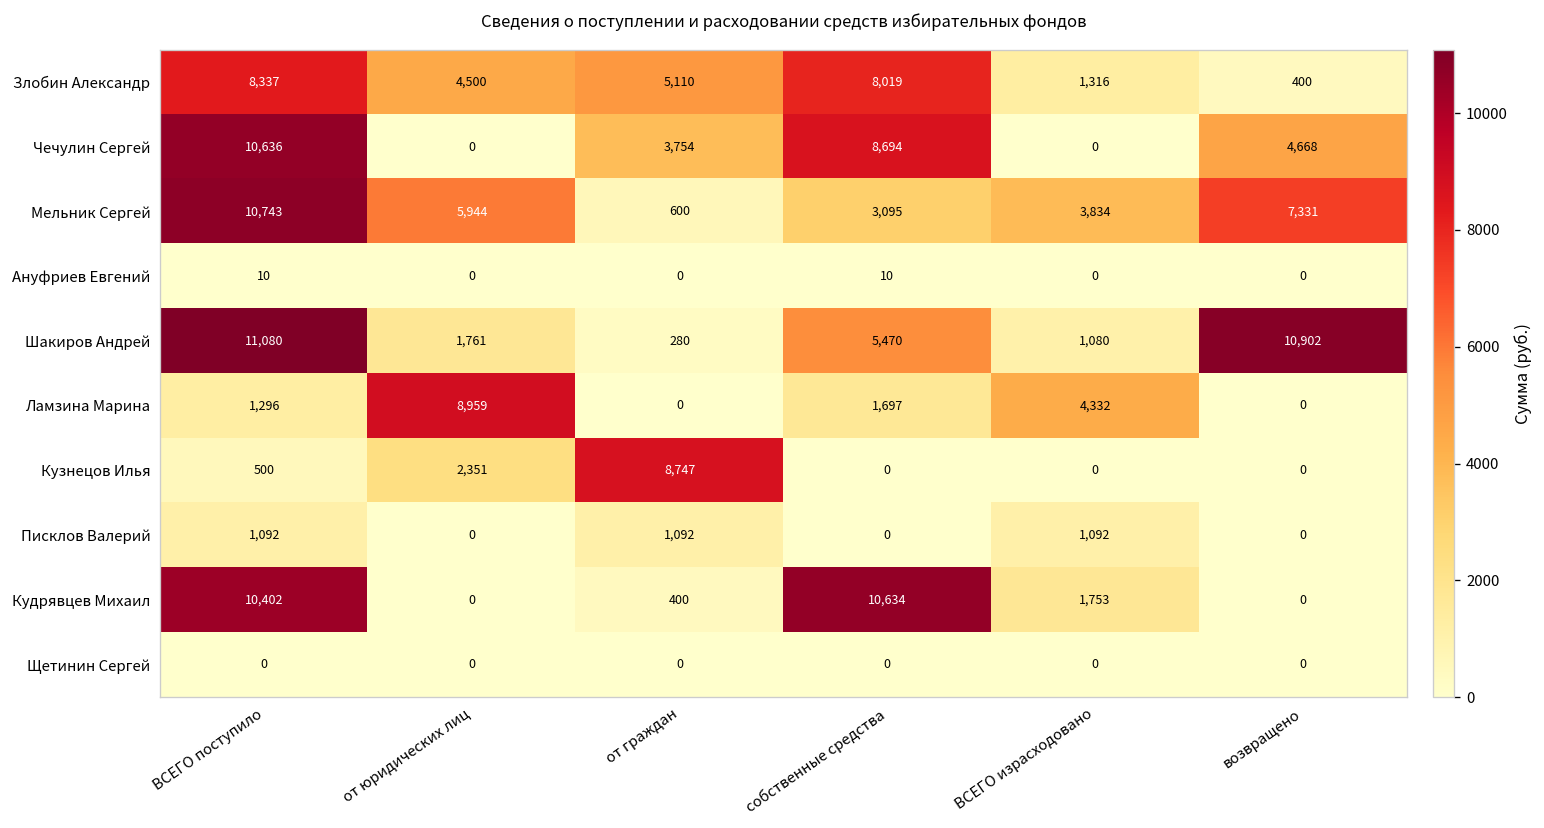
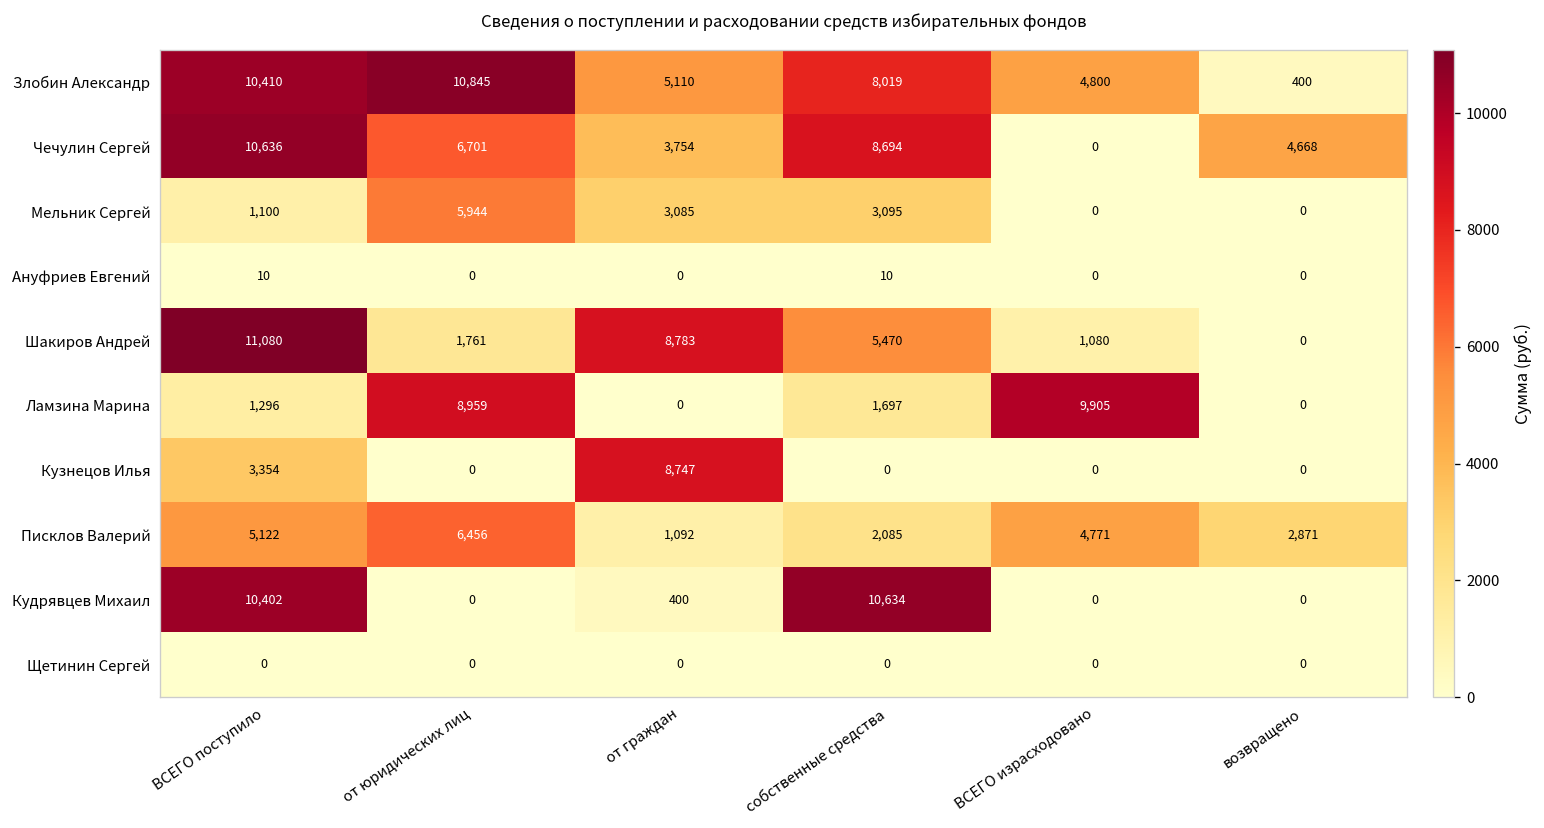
  {
    "Злобин Александр": {
-     "ВСЕГО поступило": "8,337",
-     "от юридических лиц": "4,500",
+     "ВСЕГО поступило": "10,410",
+     "от юридических лиц": "10,845",
      "от граждан": "5,110",
      "собственные средства": "8,019",
-     "ВСЕГО израсходовано": "1,316",
+     "ВСЕГО израсходовано": "4,800",
      "возвращено": "400"
    },
    "Чечулин Сергей": {
      "ВСЕГО поступило": "10,636",
-     "от юридических лиц": "0",
+     "от юридических лиц": "6,701",
      "от граждан": "3,754",
      "собственные средства": "8,694",
      "ВСЕГО израсходовано": "0",
      "возвращено": "4,668"
    },
    "Мельник Сергей": {
-     "ВСЕГО поступило": "10,743",
+     "ВСЕГО поступило": "1,100",
      "от юридических лиц": "5,944",
-     "от граждан": "600",
+     "от граждан": "3,085",
      "собственные средства": "3,095",
-     "ВСЕГО израсходовано": "3,834",
-     "возвращено": "7,331"
+     "ВСЕГО израсходовано": "0",
+     "возвращено": "0"
    },
    "Ануфриев Евгений": {
      "ВСЕГО поступило": "10",
      "от юридических лиц": "0",
      "от граждан": "0",
      "собственные средства": "10",
      "ВСЕГО израсходовано": "0",
      "возвращено": "0"
    },
    "Шакиров Андрей": {
      "ВСЕГО поступило": "11,080",
      "от юридических лиц": "1,761",
-     "от граждан": "280",
+     "от граждан": "8,783",
      "собственные средства": "5,470",
      "ВСЕГО израсходовано": "1,080",
-     "возвращено": "10,902"
+     "возвращено": "0"
    },
    "Ламзина Марина": {
      "ВСЕГО поступило": "1,296",
      "от юридических лиц": "8,959",
      "от граждан": "0",
      "собственные средства": "1,697",
-     "ВСЕГО израсходовано": "4,332",
+     "ВСЕГО израсходовано": "9,905",
      "возвращено": "0"
    },
    "Кузнецов Илья": {
-     "ВСЕГО поступило": "500",
-     "от юридических лиц": "2,351",
+     "ВСЕГО поступило": "3,354",
+     "от юридических лиц": "0",
      "от граждан": "8,747",
      "собственные средства": "0",
      "ВСЕГО израсходовано": "0",
      "возвращено": "0"
    },
    "Писклов Валерий": {
-     "ВСЕГО поступило": "1,092",
-     "от юридических лиц": "0",
+     "ВСЕГО поступило": "5,122",
+     "от юридических лиц": "6,456",
      "от граждан": "1,092",
-     "собственные средства": "0",
-     "ВСЕГО израсходовано": "1,092",
-     "возвращено": "0"
+     "собственные средства": "2,085",
+     "ВСЕГО израсходовано": "4,771",
+     "возвращено": "2,871"
    },
    "Кудрявцев Михаил": {
      "ВСЕГО поступило": "10,402",
      "от юридических лиц": "0",
      "от граждан": "400",
      "собственные средства": "10,634",
-     "ВСЕГО израсходовано": "1,753",
+     "ВСЕГО израсходовано": "0",
      "возвращено": "0"
    },
    "Щетинин Сергей": {
      "ВСЕГО поступило": "0",
      "от юридических лиц": "0",
      "от граждан": "0",
      "собственные средства": "0",
      "ВСЕГО израсходовано": "0",
      "возвращено": "0"
    }
  }
